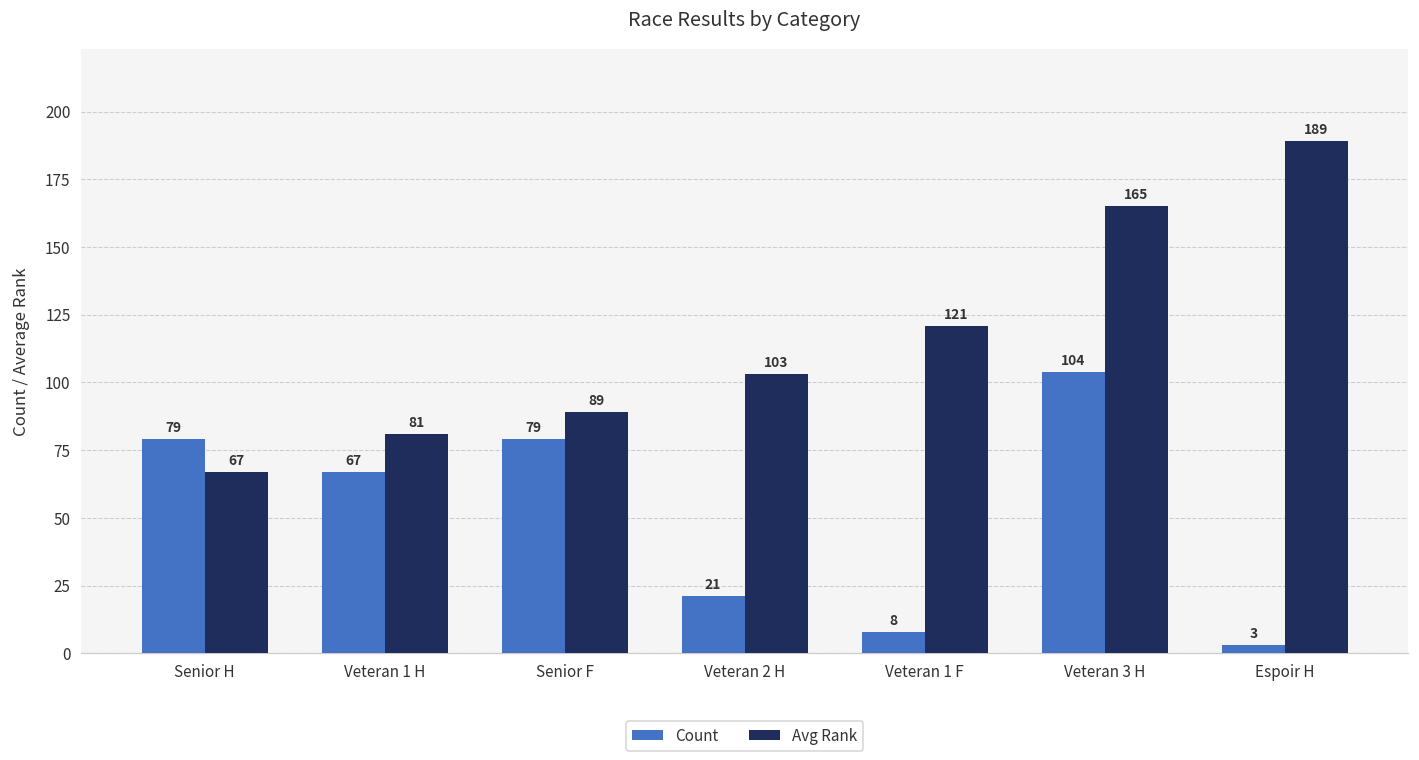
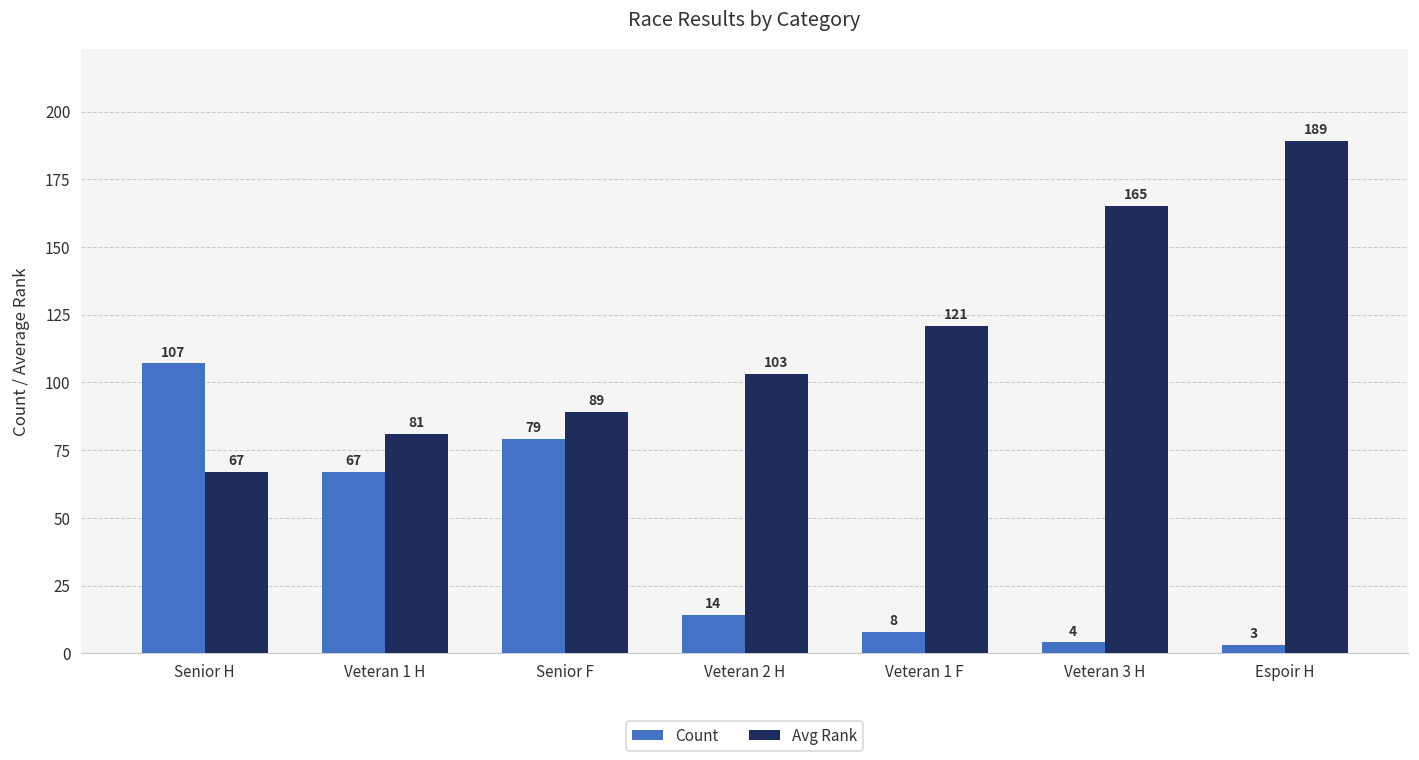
  {
    "Count": {
-     "Senior H": 79,
+     "Senior H": 107,
      "Veteran 1 H": 67,
      "Senior F": 79,
-     "Veteran 2 H": 21,
+     "Veteran 2 H": 14,
      "Veteran 1 F": 8,
-     "Veteran 3 H": 104,
+     "Veteran 3 H": 4,
      "Espoir H": 3
    },
    "Avg Rank": {
      "Senior H": 67,
      "Veteran 1 H": 81,
      "Senior F": 89,
      "Veteran 2 H": 103,
      "Veteran 1 F": 121,
      "Veteran 3 H": 165,
      "Espoir H": 189
    }
  }
